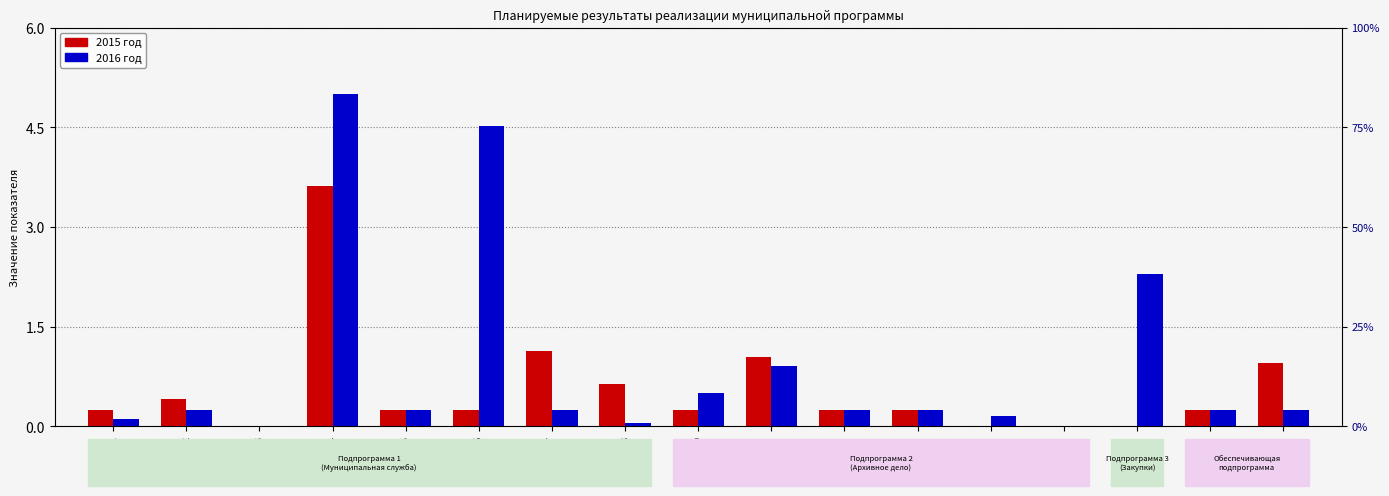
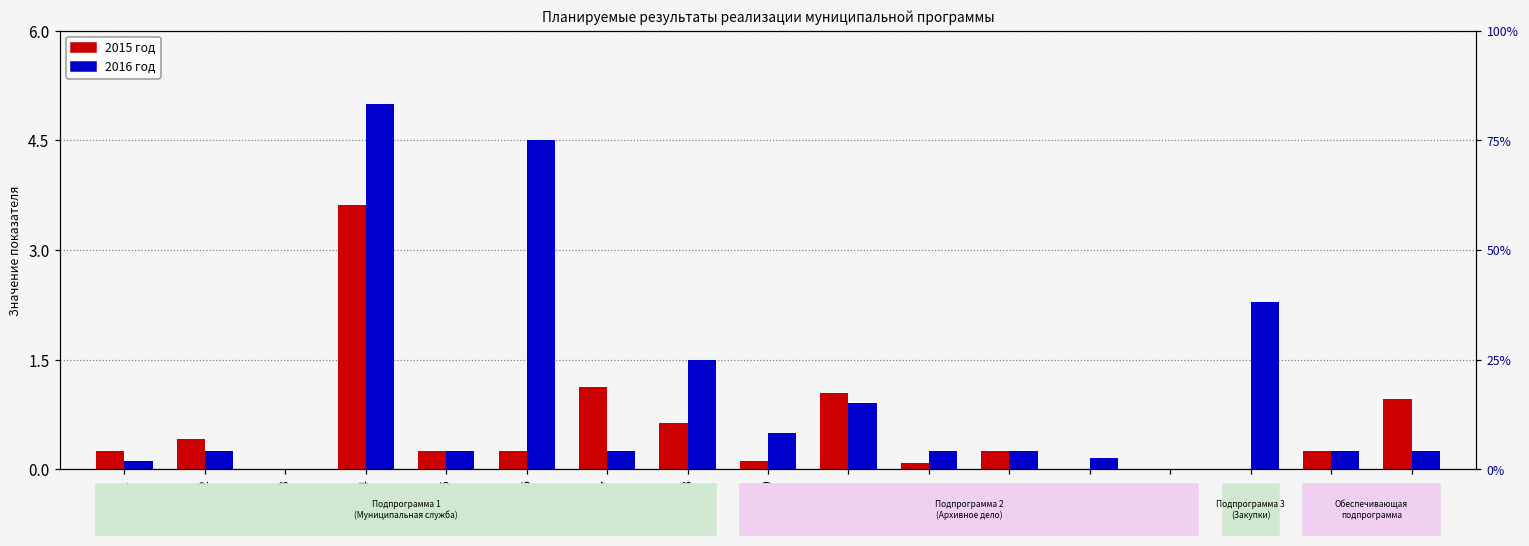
  {
    "2015 год": {
      "1": 0.2,
      "2": 0.4,
      "3": 0.0,
      "4": 3.6,
      "5": 0.2,
      "6": 0.2,
      "7": 1.1,
      "8": 0.6,
-     "9": 0.2,
+     "9": 0.1,
      "10": 1.0,
-     "11": 0.2,
+     "11": 0.1,
      "12": 0.2,
      "14": 0.0,
      "15": 0.0,
      "16": 0.2,
      "17": 1.0
    },
    "2016 год": {
      "1": 0.1,
      "2": 0.2,
      "3": 0.0,
      "4": 5.0,
      "5": 0.2,
      "6": 4.5,
      "7": 0.2,
-     "8": 0.0,
+     "8": 1.5,
      "9": 0.5,
      "10": 0.9,
      "11": 0.2,
      "12": 0.2,
      "13": 0.1,
      "15": 2.3,
      "16": 0.2,
      "17": 0.2
    }
  }
